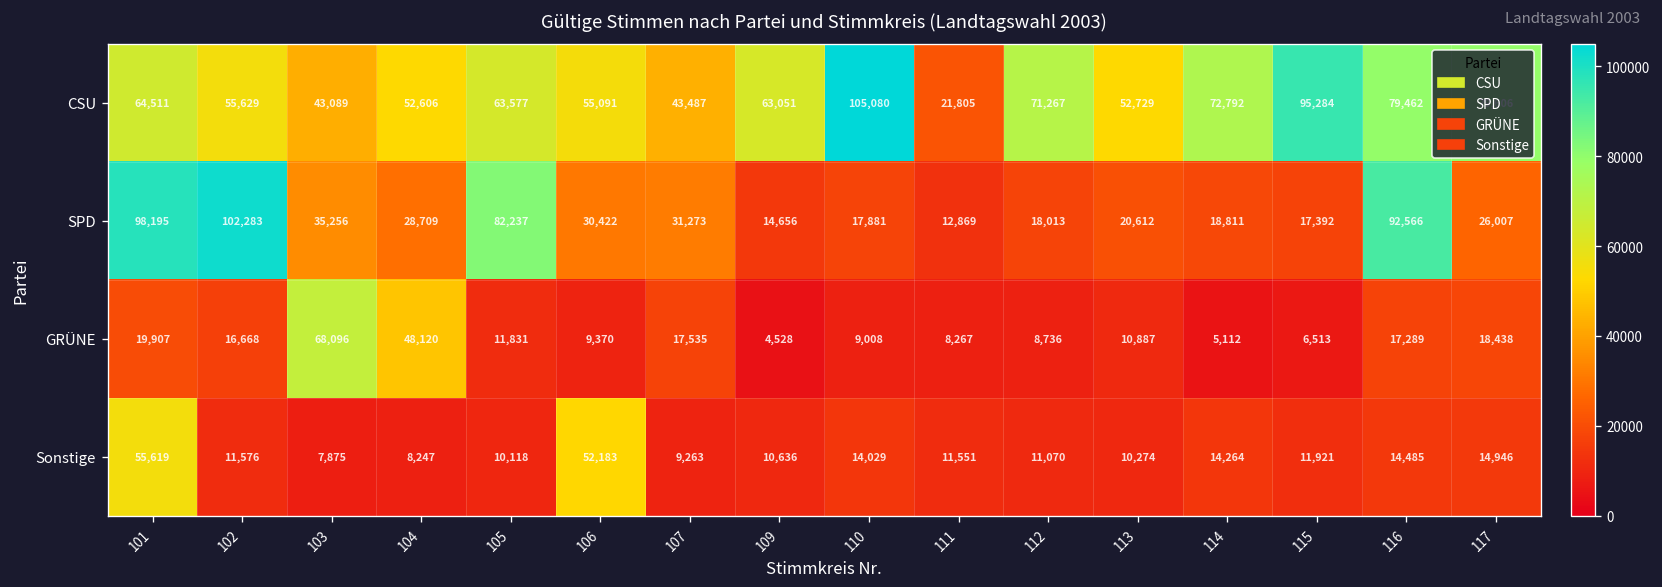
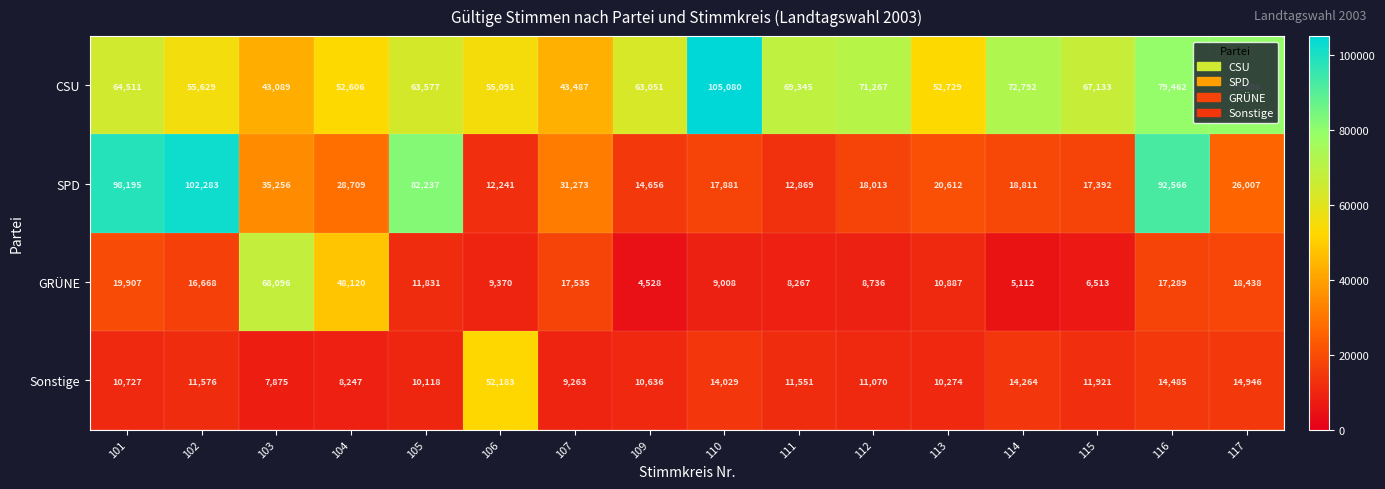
  {
    "CSU": {
      "101": "64,511",
      "102": "55,629",
      "103": "43,089",
      "104": "52,606",
      "105": "63,577",
      "106": "55,091",
      "107": "43,487",
      "109": "63,051",
      "110": "105,080",
-     "111": "21,805",
+     "111": "69,345",
      "112": "71,267",
      "113": "52,729",
      "114": "72,792",
-     "115": "95,284",
+     "115": "67,133",
      "116": "79,462"
    },
    "SPD": {
      "101": "98,195",
      "102": "102,283",
      "103": "35,256",
      "104": "28,709",
      "105": "82,237",
-     "106": "30,422",
+     "106": "12,241",
      "107": "31,273",
      "109": "14,656",
      "110": "17,881",
      "111": "12,869",
      "112": "18,013",
      "113": "20,612",
      "114": "18,811",
      "115": "17,392",
      "116": "92,566",
      "117": "26,007"
    },
    "GRÜNE": {
      "101": "19,907",
      "102": "16,668",
      "103": "68,096",
      "104": "48,120",
      "105": "11,831",
      "106": "9,370",
      "107": "17,535",
      "109": "4,528",
      "110": "9,008",
      "111": "8,267",
      "112": "8,736",
      "113": "10,887",
      "114": "5,112",
      "115": "6,513",
      "116": "17,289",
      "117": "18,438"
    },
    "Sonstige": {
-     "101": "55,619",
+     "101": "10,727",
      "102": "11,576",
      "103": "7,875",
      "104": "8,247",
      "105": "10,118",
      "106": "52,183",
      "107": "9,263",
      "109": "10,636",
      "110": "14,029",
      "111": "11,551",
      "112": "11,070",
      "113": "10,274",
      "114": "14,264",
      "115": "11,921",
      "116": "14,485",
      "117": "14,946"
    }
  }
